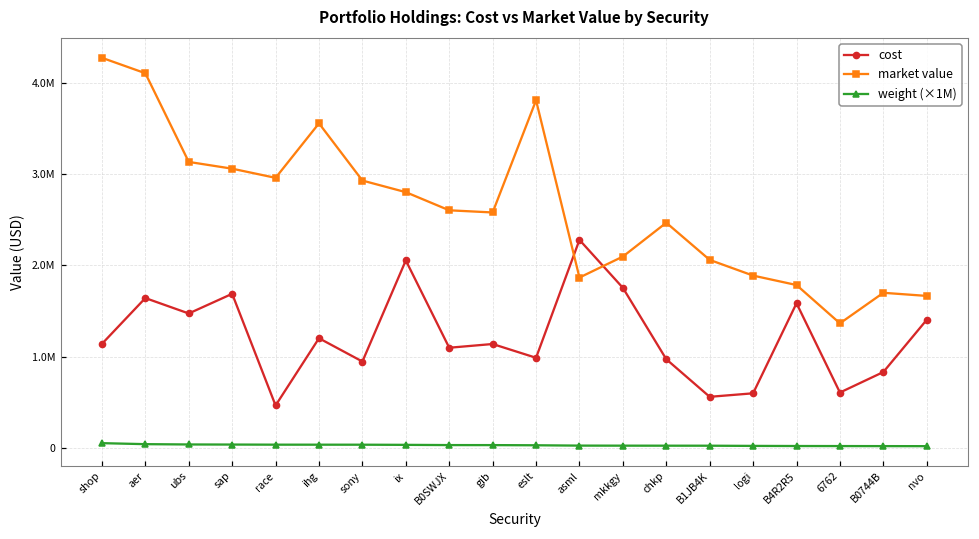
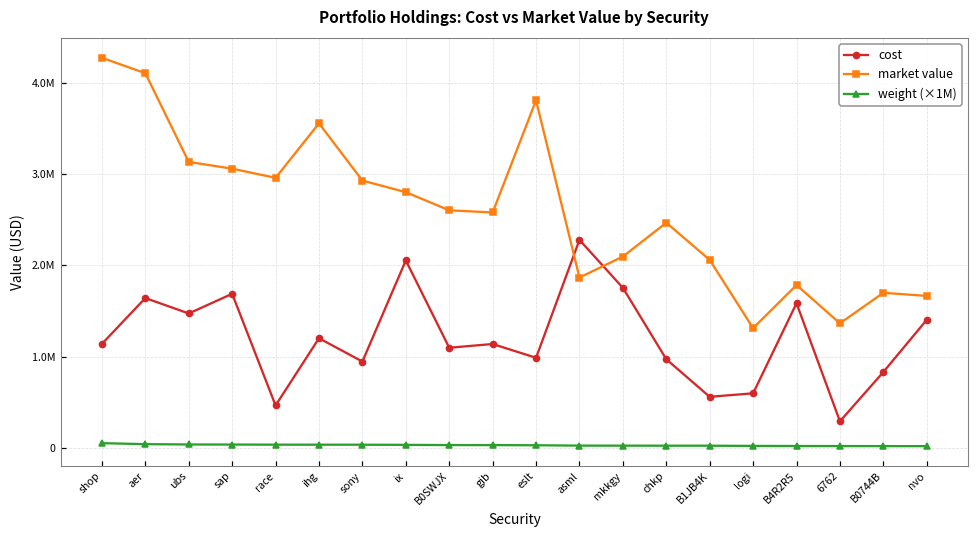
  {
    "cost": {
      "shop": 1100000,
      "aer": 1600000,
      "ubs": 1500000,
      "sap": 1700000,
      "race": 500000,
      "ihg": 1200000,
      "sony": 900000,
      "ix": 2100000,
      "B0SWJX": 1100000,
      "gib": 1100000,
      "eslt": 1000000,
      "asml": 2300000,
      "mkkgy": 1800000,
      "chkp": 1000000,
      "B1JB4K": 600000,
      "logi": 600000,
      "B4R2R5": 1600000,
-     "6762": 600000,
+     "6762": 300000,
      "B0744B": 800000,
      "nvo": 1400000
    },
    "market value": {
      "shop": 4300000,
      "aer": 4100000,
      "ubs": 3100000,
      "sap": 3100000,
      "race": 3000000,
      "ihg": 3600000,
      "sony": 2900000,
      "ix": 2800000,
      "B0SWJX": 2600000,
      "gib": 2600000,
      "eslt": 3800000,
      "asml": 1900000,
      "mkkgy": 2100000,
      "chkp": 2500000,
      "B1JB4K": 2100000,
-     "logi": 1900000,
+     "logi": 1300000,
      "B4R2R5": 1800000,
      "6762": 1400000,
      "B0744B": 1700000,
      "nvo": 1700000
    },
    "weight (×1M)": {
      "shop": 100000,
      "aer": 0,
      "ubs": 0,
      "sap": 0,
      "race": 0,
      "ihg": 0,
      "sony": 0,
      "ix": 0,
      "B0SWJX": 0,
      "gib": 0,
      "eslt": 0,
      "asml": 0,
      "mkkgy": 0,
      "chkp": 0,
      "B1JB4K": 0,
      "logi": 0,
      "B4R2R5": 0,
      "6762": 0,
      "B0744B": 0,
      "nvo": 0
    }
  }
